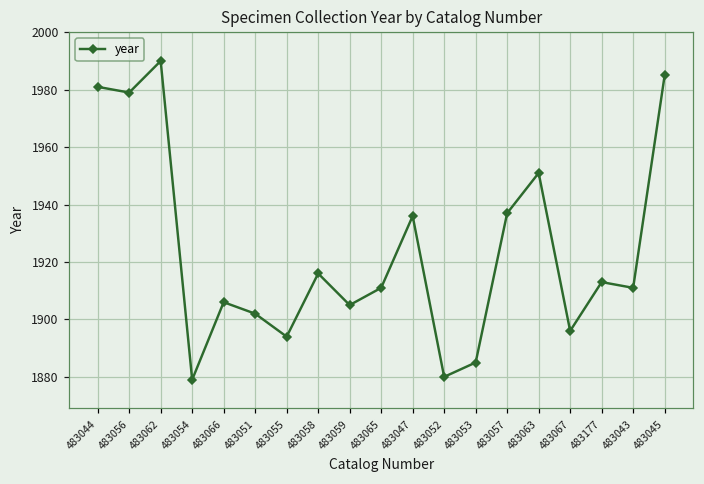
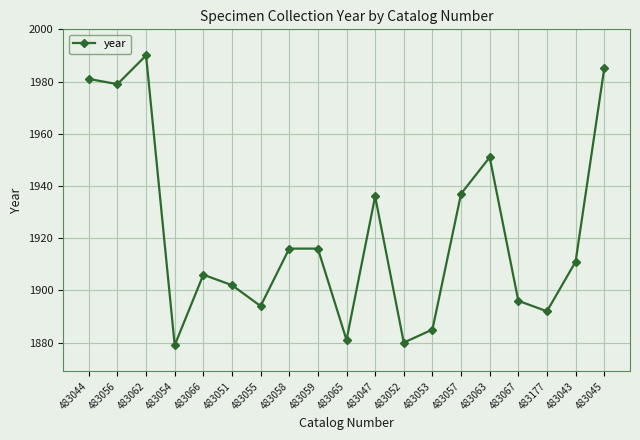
  {
    "483044": 1981,
    "483056": 1979,
    "483062": 1990,
    "483054": 1879,
    "483066": 1906,
    "483051": 1902,
    "483055": 1894,
    "483058": 1916,
-   "483059": 1905,
-   "483065": 1911,
+   "483059": 1916,
+   "483065": 1881,
    "483047": 1936,
    "483052": 1880,
    "483053": 1885,
    "483057": 1937,
    "483063": 1951,
    "483067": 1896,
-   "483177": 1913,
+   "483177": 1892,
    "483043": 1911,
    "483045": 1985
  }
